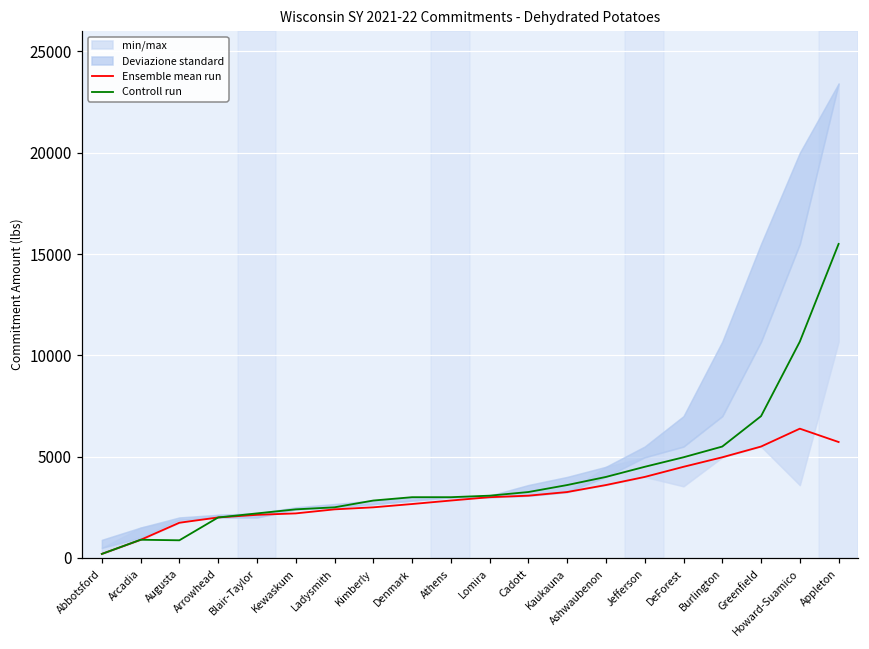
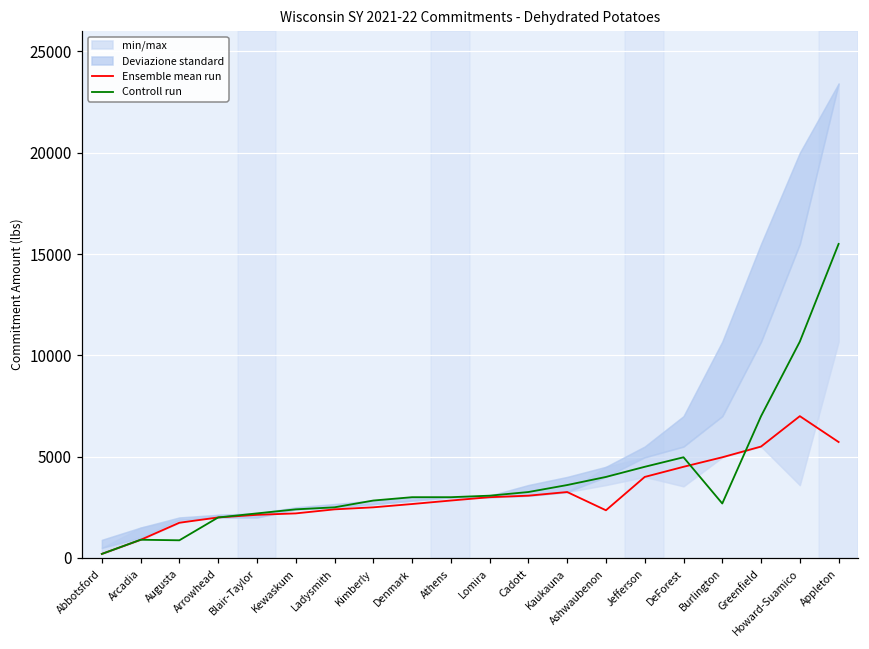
  {
    "Ensemble mean run": {
      "Augusta": 1700,
      "Kewaskum": 2200,
      "Kimberly": 2500,
      "Denmark": 2700,
      "Athens": 2800,
-     "Ashwaubenon": 3600,
+     "Ashwaubenon": 2400,
      "Jefferson": 4000,
      "DeForest": 4500,
      "Burlington": 5000,
      "Greenfield": 5500,
-     "Howard-Suamico": 6400,
+     "Howard-Suamico": 7000,
      "Appleton": 5700
    },
    "Controll run": {
      "Augusta": 900,
      "Cadott": 3300,
      "Kaukauna": 3600,
      "Ashwaubenon": 4000,
      "Jefferson": 4500,
      "DeForest": 5000,
-     "Burlington": 5500,
+     "Burlington": 2700,
      "Greenfield": 7000,
      "Howard-Suamico": 10700,
      "Appleton": 15500
    }
  }
